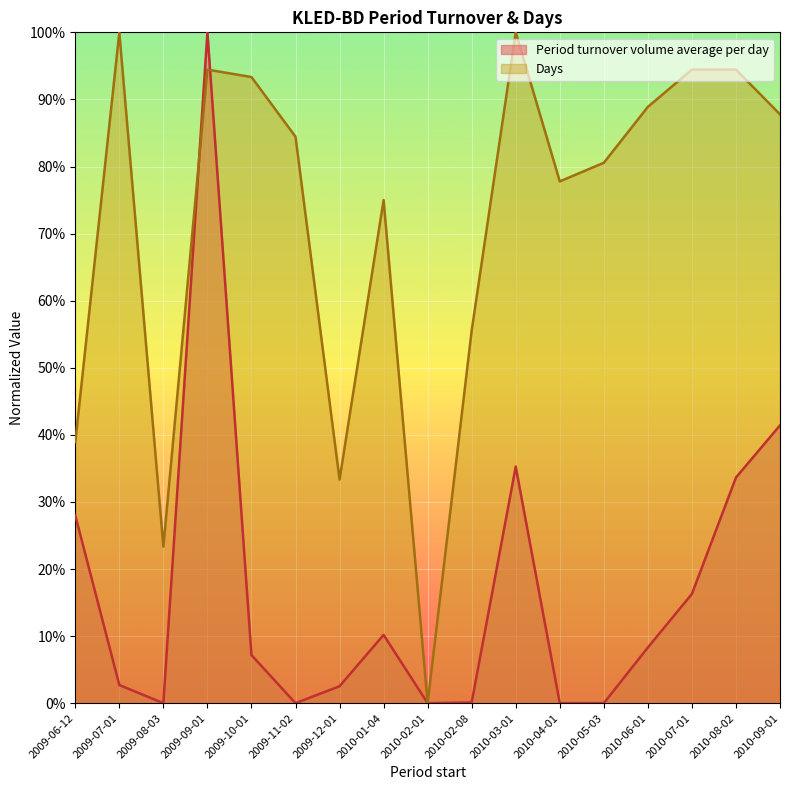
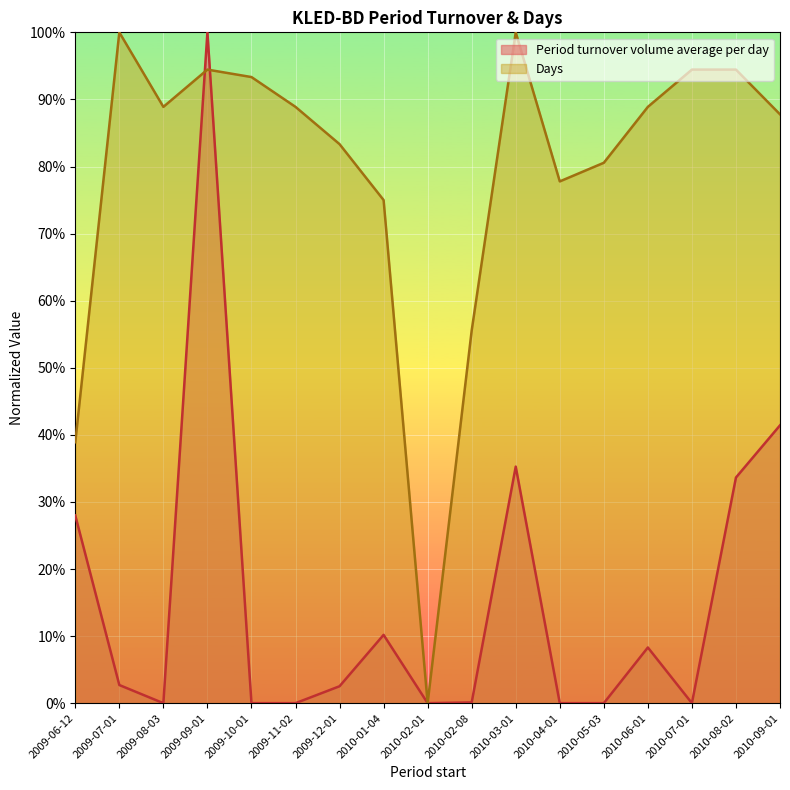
  {
    "Period turnover volume average per day": {
      "2009-06-12": "28%",
      "2009-07-01": "3%",
      "2009-08-03": "0%",
      "2009-09-01": "100%",
-     "2009-10-01": "7%",
+     "2009-10-01": "0%",
      "2009-11-02": "0%",
      "2009-12-01": "3%",
      "2010-01-04": "10%",
      "2010-02-08": "0%",
      "2010-03-01": "35%",
      "2010-04-01": "0%",
      "2010-05-03": "0%",
      "2010-06-01": "8%",
-     "2010-07-01": "16%",
+     "2010-07-01": "0%",
      "2010-08-02": "34%",
      "2010-09-01": "41%"
    },
    "Days": {
      "2009-06-12": "39%",
      "2009-07-01": "100%",
-     "2009-08-03": "23%",
+     "2009-08-03": "89%",
      "2009-09-01": "94%",
      "2009-10-01": "93%",
-     "2009-11-02": "84%",
-     "2009-12-01": "33%",
+     "2009-11-02": "89%",
+     "2009-12-01": "83%",
      "2010-01-04": "75%",
      "2010-02-08": "56%",
      "2010-03-01": "100%",
      "2010-04-01": "78%",
      "2010-05-03": "81%",
      "2010-06-01": "89%",
      "2010-09-01": "88%"
    }
  }
